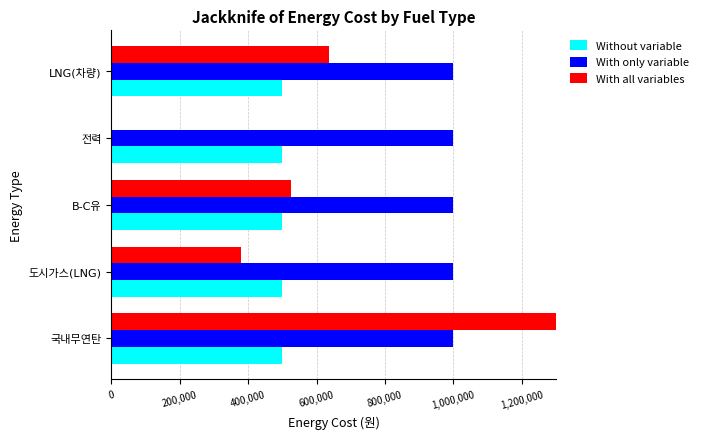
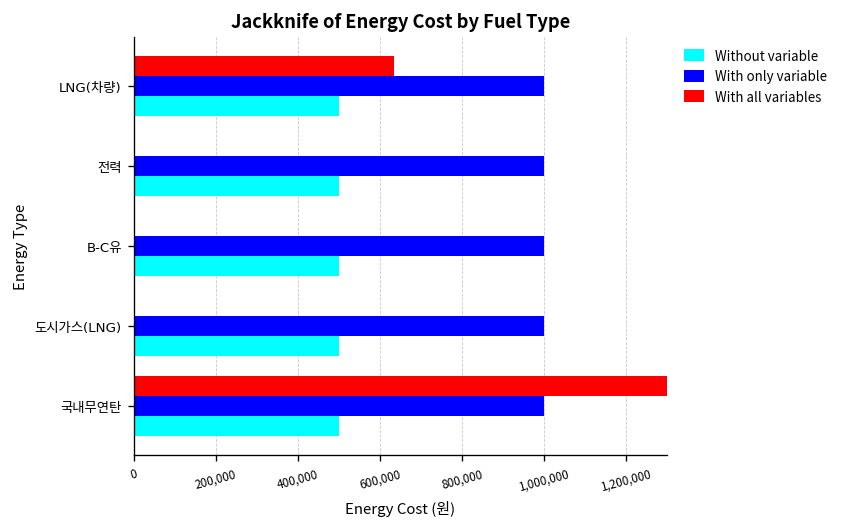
  {
    "Without variable": {
      "LNG(차량)": "500,000",
      "전력": "500,000",
      "B-C유": "500,000",
      "도시가스(LNG)": "500,000",
      "국내무연탄": "500,000"
    },
    "With only variable": {
      "LNG(차량)": "1,000,000",
      "전력": "1,000,000",
      "B-C유": "1,000,000",
      "도시가스(LNG)": "1,000,000",
      "국내무연탄": "1,000,000"
    },
    "With all variables": {
      "LNG(차량)": "640,000",
      "전력": "0",
-     "B-C유": "530,000",
-     "도시가스(LNG)": "380,000"
+     "B-C유": "0",
+     "도시가스(LNG)": "0"
    }
  }
